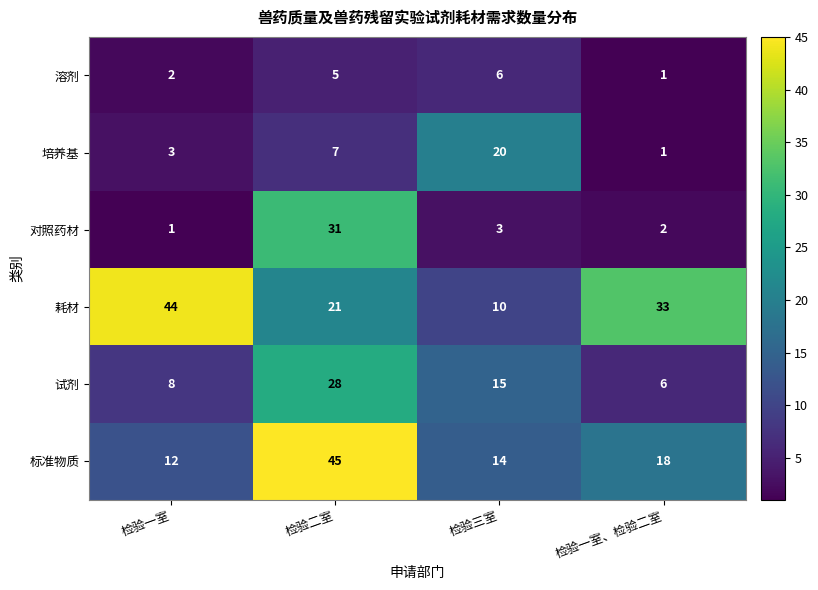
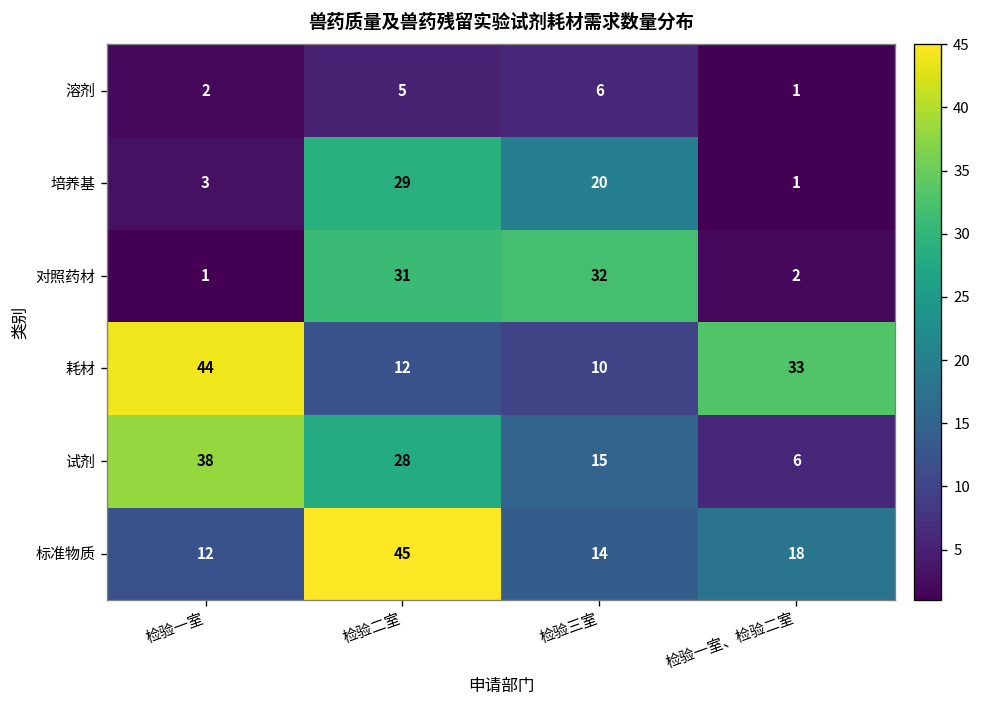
  {
    "溶剂": {
      "检验一室": 2,
      "检验二室": 5,
      "检验三室": 6,
      "检验一室、检验二室": 1
    },
    "培养基": {
      "检验一室": 3,
-     "检验二室": 7,
+     "检验二室": 29,
      "检验三室": 20,
      "检验一室、检验二室": 1
    },
    "对照药材": {
      "检验一室": 1,
      "检验二室": 31,
-     "检验三室": 3,
+     "检验三室": 32,
      "检验一室、检验二室": 2
    },
    "耗材": {
      "检验一室": 44,
-     "检验二室": 21,
+     "检验二室": 12,
      "检验三室": 10,
      "检验一室、检验二室": 33
    },
    "试剂": {
-     "检验一室": 8,
+     "检验一室": 38,
      "检验二室": 28,
      "检验三室": 15,
      "检验一室、检验二室": 6
    },
    "标准物质": {
      "检验一室": 12,
      "检验二室": 45,
      "检验三室": 14,
      "检验一室、检验二室": 18
    }
  }
